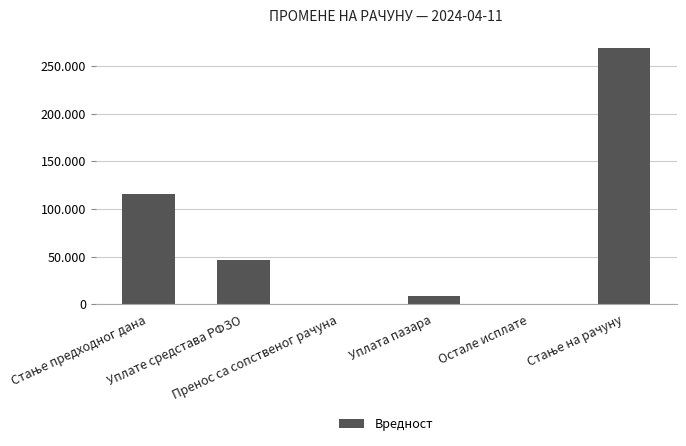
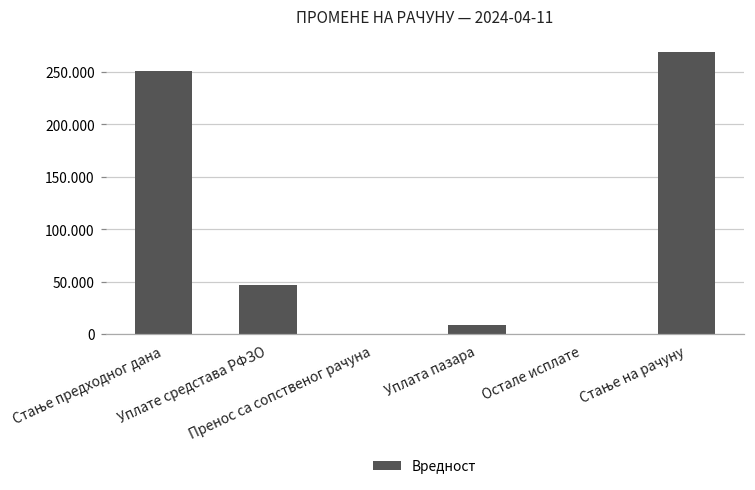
  {
-   "Стање предходног дана": 120,
+   "Стање предходног дана": 250,
    "Уплате средстава РФЗО": 50,
    "Пренос са сопственог рачуна": 0,
    "Уплата пазара": 10,
    "Остале исплате": 0,
    "Стање на рачуну": 270
  }
